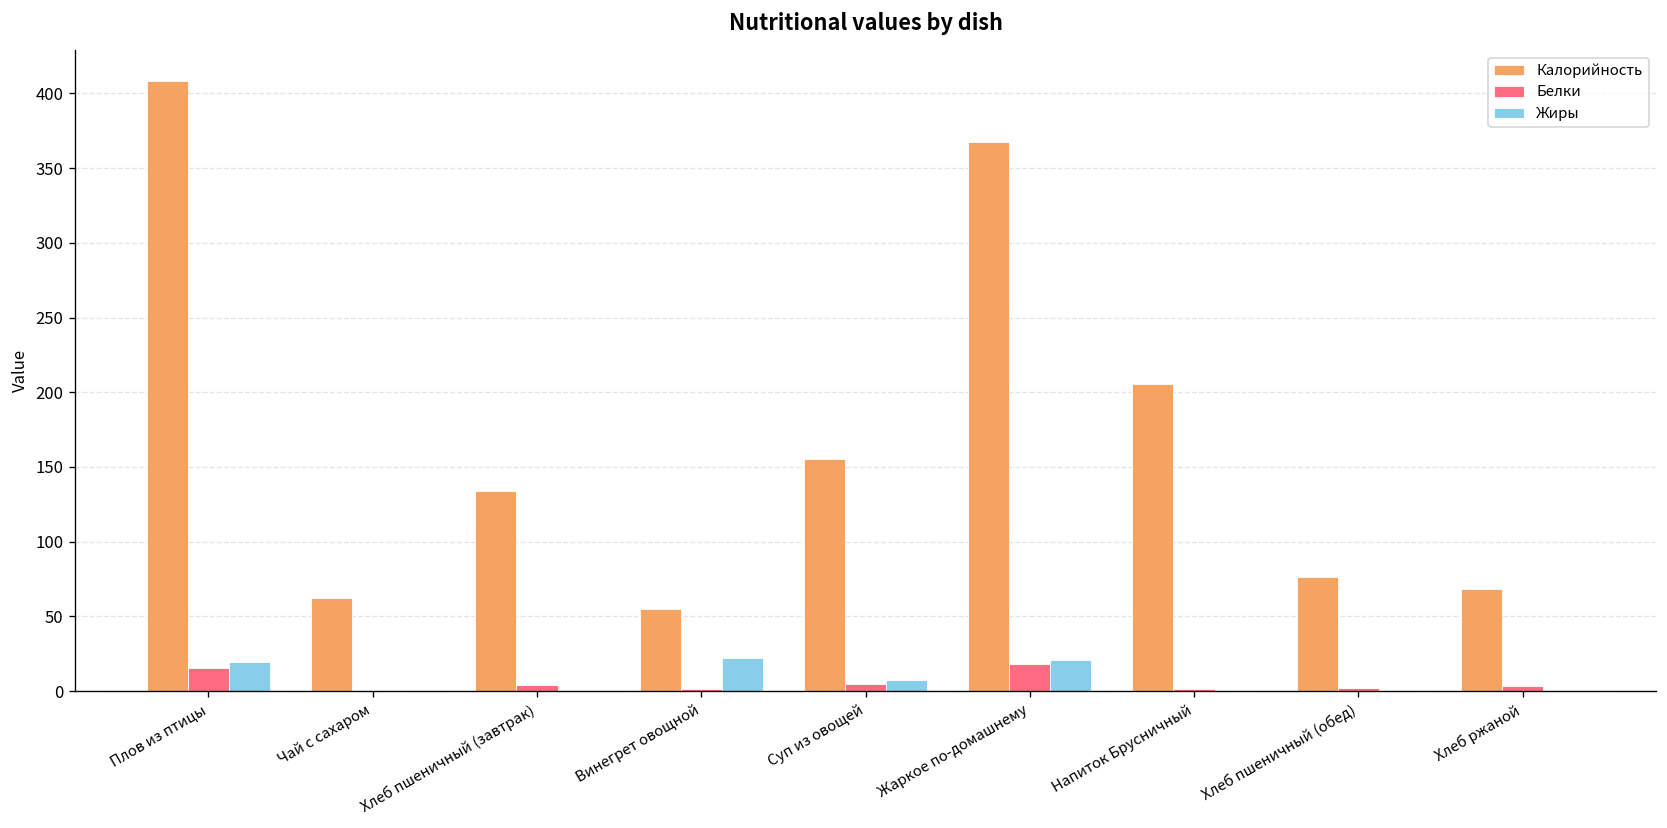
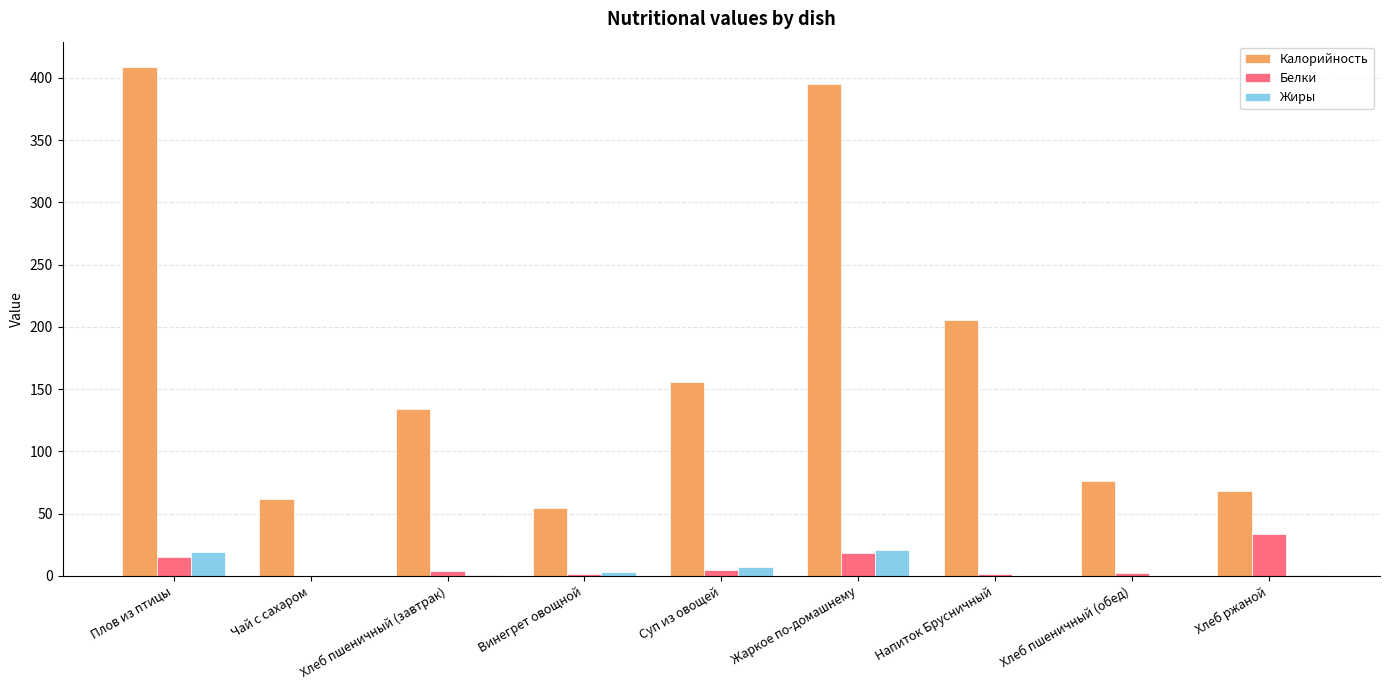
  {
    "Калорийность": {
      "Плов из птицы": 409,
      "Чай с сахаром": 62,
      "Хлеб пшеничный (завтрак)": 134,
      "Винегрет овощной": 55,
      "Суп из овощей": 155,
-     "Жаркое по-домашнему": 367,
+     "Жаркое по-домашнему": 395,
      "Напиток Брусничный": 206,
      "Хлеб пшеничный (обед)": 76,
      "Хлеб ржаной": 68
    },
    "Белки": {
      "Плов из птицы": 15,
      "Хлеб пшеничный (завтрак)": 4,
      "Суп из овощей": 5,
      "Жаркое по-домашнему": 18,
      "Хлеб пшеничный (обед)": 2,
-     "Хлеб ржаной": 3
+     "Хлеб ржаной": 33
    },
    "Жиры": {
      "Плов из птицы": 19,
-     "Винегрет овощной": 22,
+     "Винегрет овощной": 3,
      "Суп из овощей": 7,
      "Жаркое по-домашнему": 21
    }
  }
